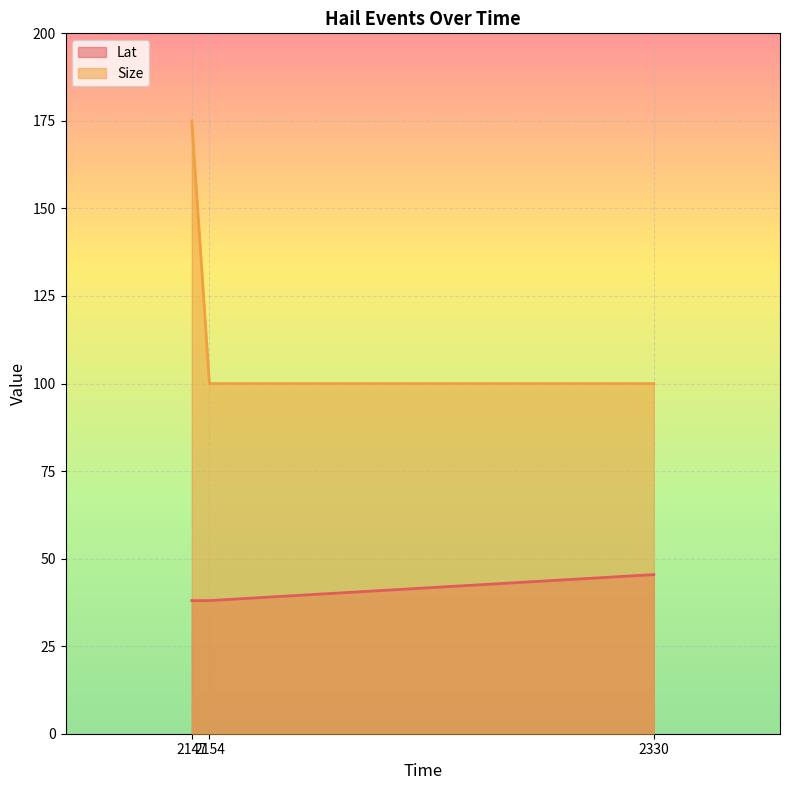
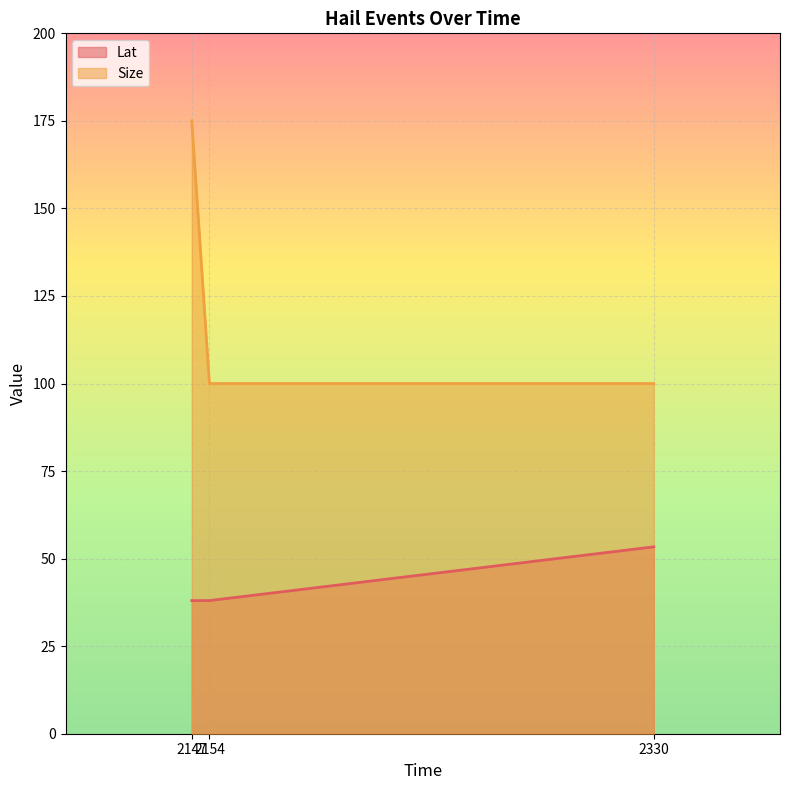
  {
    "Lat": {
-     "2330": 45
+     "2330": 53
    },
    "Size": {
      "2330": 100
    }
  }
